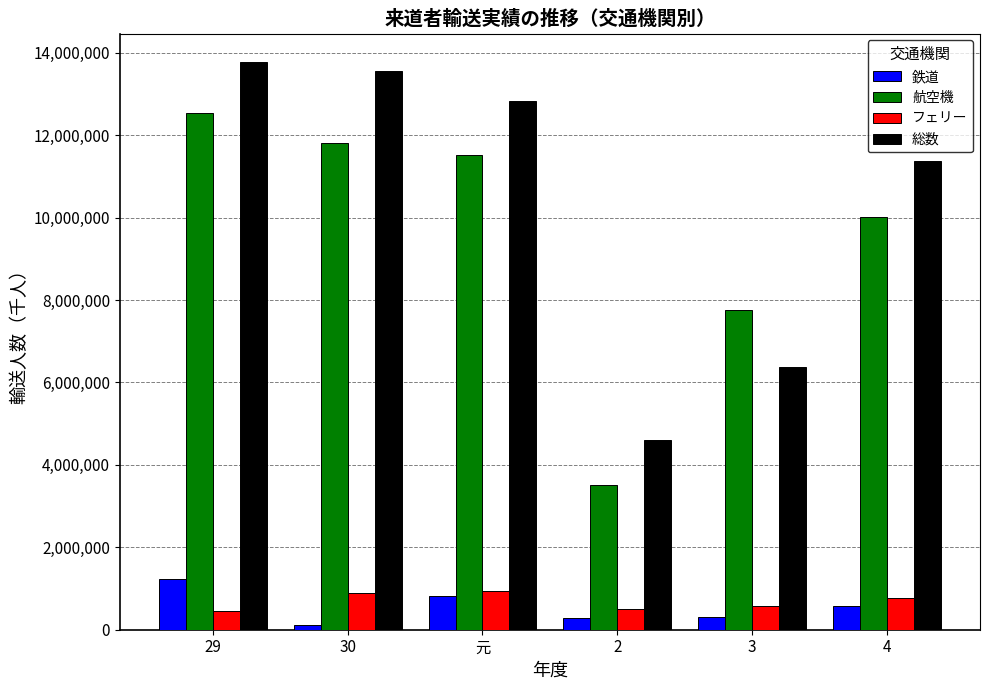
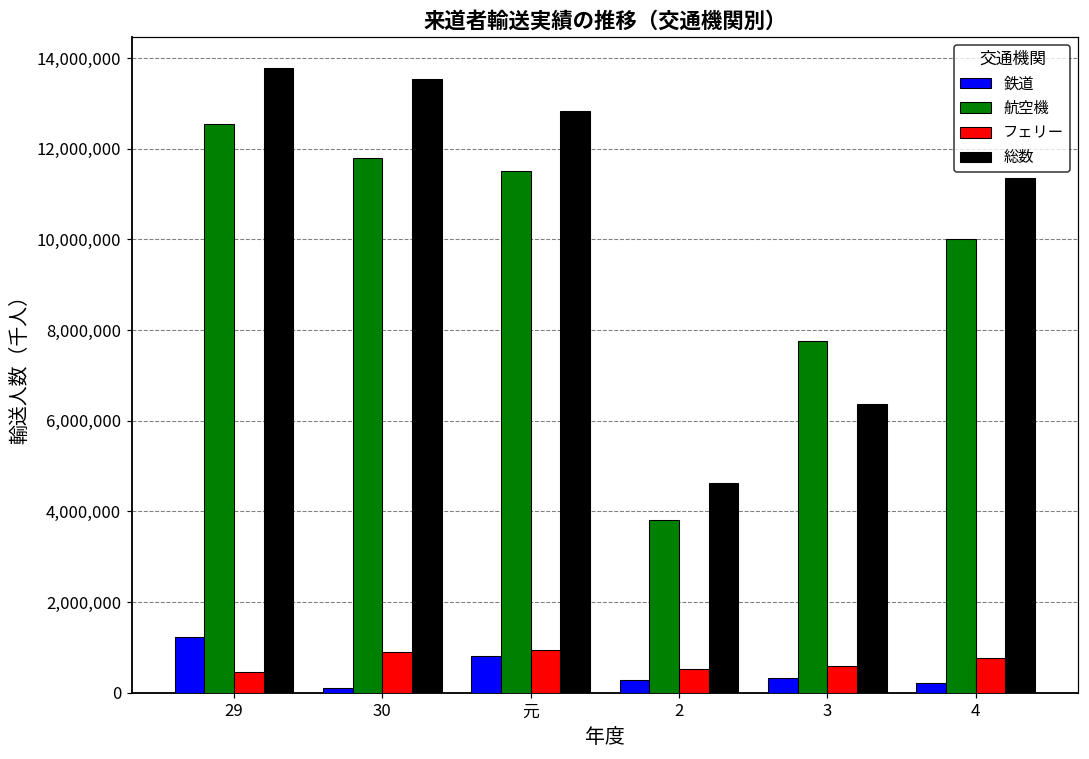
  {
    "鉄道": {
      "29": "1,200,000",
      "30": "100,000",
      "元": "800,000",
      "2": "300,000",
      "3": "300,000",
-     "4": "600,000"
+     "4": "200,000"
    },
    "航空機": {
      "29": "12,600,000",
      "30": "11,800,000",
      "元": "11,500,000",
-     "2": "3,500,000",
+     "2": "3,800,000",
      "3": "7,800,000",
      "4": "10,000,000"
    },
    "フェリー": {
      "29": "500,000",
      "30": "900,000",
      "元": "900,000",
      "2": "500,000",
      "3": "600,000",
      "4": "800,000"
    },
    "総数": {
      "29": "13,800,000",
      "30": "13,500,000",
      "元": "12,800,000",
      "2": "4,600,000",
      "3": "6,400,000",
      "4": "11,400,000"
    }
  }
